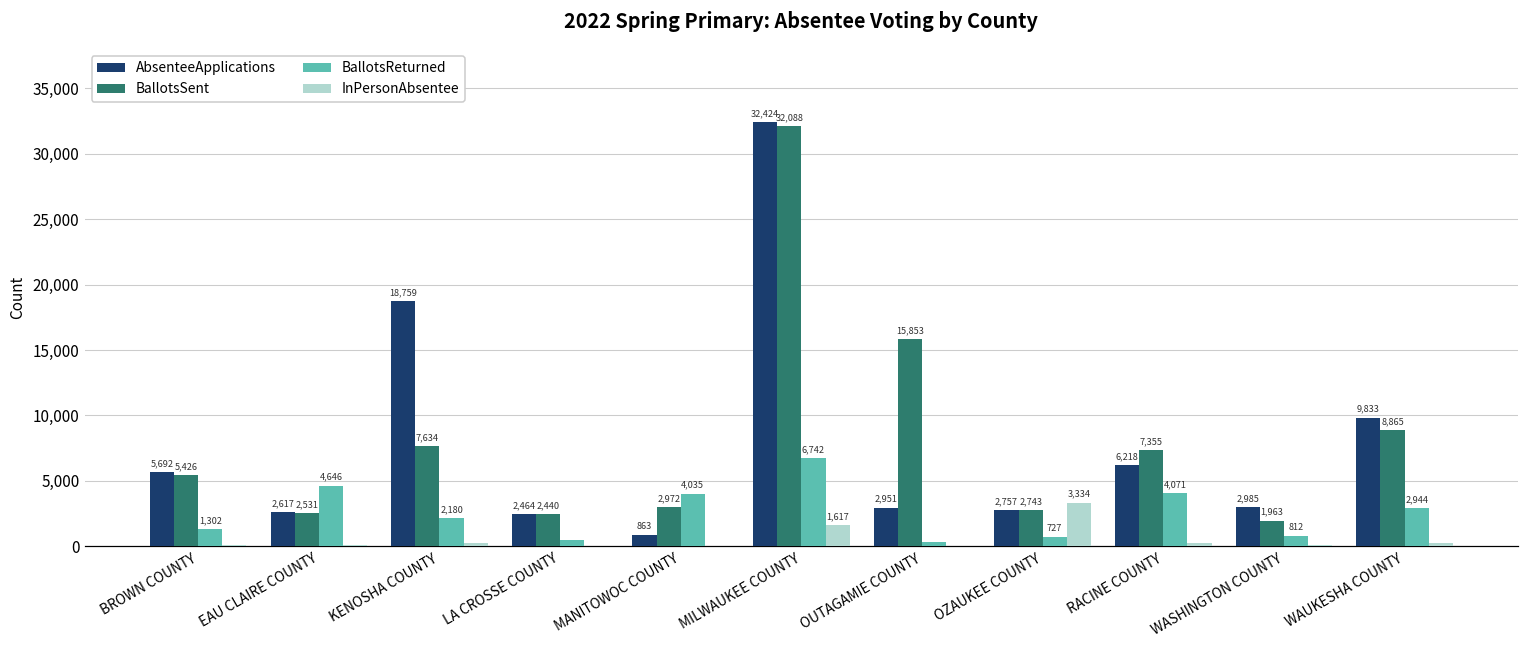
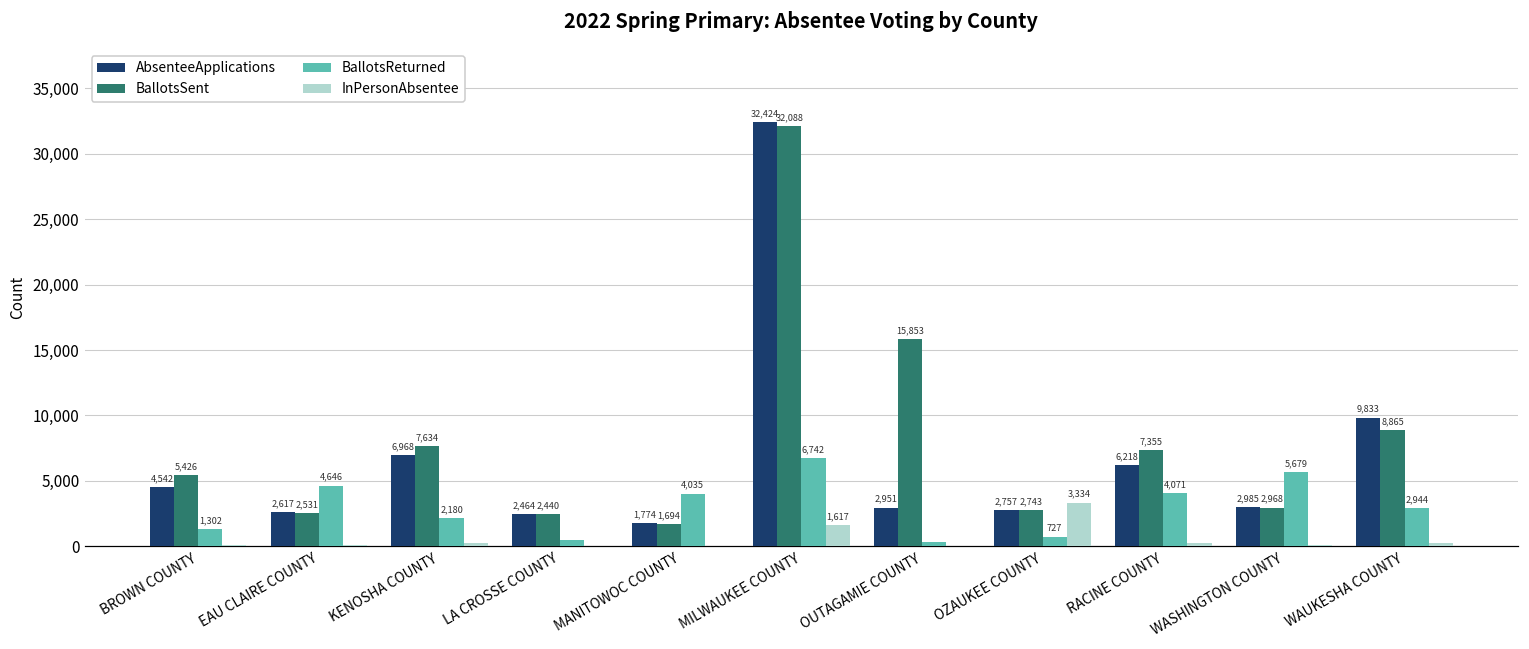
  {
    "AbsenteeApplications": {
-     "BROWN COUNTY": "5,692",
+     "BROWN COUNTY": "4,542",
      "EAU CLAIRE COUNTY": "2,617",
-     "KENOSHA COUNTY": "18,759",
+     "KENOSHA COUNTY": "6,968",
      "LA CROSSE COUNTY": "2,464",
-     "MANITOWOC COUNTY": "863",
+     "MANITOWOC COUNTY": "1,774",
      "MILWAUKEE COUNTY": "32,424",
      "OUTAGAMIE COUNTY": "2,951",
      "OZAUKEE COUNTY": "2,757",
      "RACINE COUNTY": "6,218",
      "WASHINGTON COUNTY": "2,985",
      "WAUKESHA COUNTY": "9,833"
    },
    "BallotsSent": {
      "BROWN COUNTY": "5,426",
      "EAU CLAIRE COUNTY": "2,531",
      "KENOSHA COUNTY": "7,634",
      "LA CROSSE COUNTY": "2,440",
-     "MANITOWOC COUNTY": "2,972",
+     "MANITOWOC COUNTY": "1,694",
      "MILWAUKEE COUNTY": "32,088",
      "OUTAGAMIE COUNTY": "15,853",
      "OZAUKEE COUNTY": "2,743",
      "RACINE COUNTY": "7,355",
-     "WASHINGTON COUNTY": "1,963",
+     "WASHINGTON COUNTY": "2,968",
      "WAUKESHA COUNTY": "8,865"
    },
    "BallotsReturned": {
      "BROWN COUNTY": "1,302",
      "EAU CLAIRE COUNTY": "4,646",
      "KENOSHA COUNTY": "2,180",
      "MANITOWOC COUNTY": "4,035",
      "MILWAUKEE COUNTY": "6,742",
      "OZAUKEE COUNTY": "727",
      "RACINE COUNTY": "4,071",
-     "WASHINGTON COUNTY": "812",
+     "WASHINGTON COUNTY": "5,679",
      "WAUKESHA COUNTY": "2,944"
    },
    "InPersonAbsentee": {
      "MILWAUKEE COUNTY": "1,617",
      "OZAUKEE COUNTY": "3,334"
    }
  }
